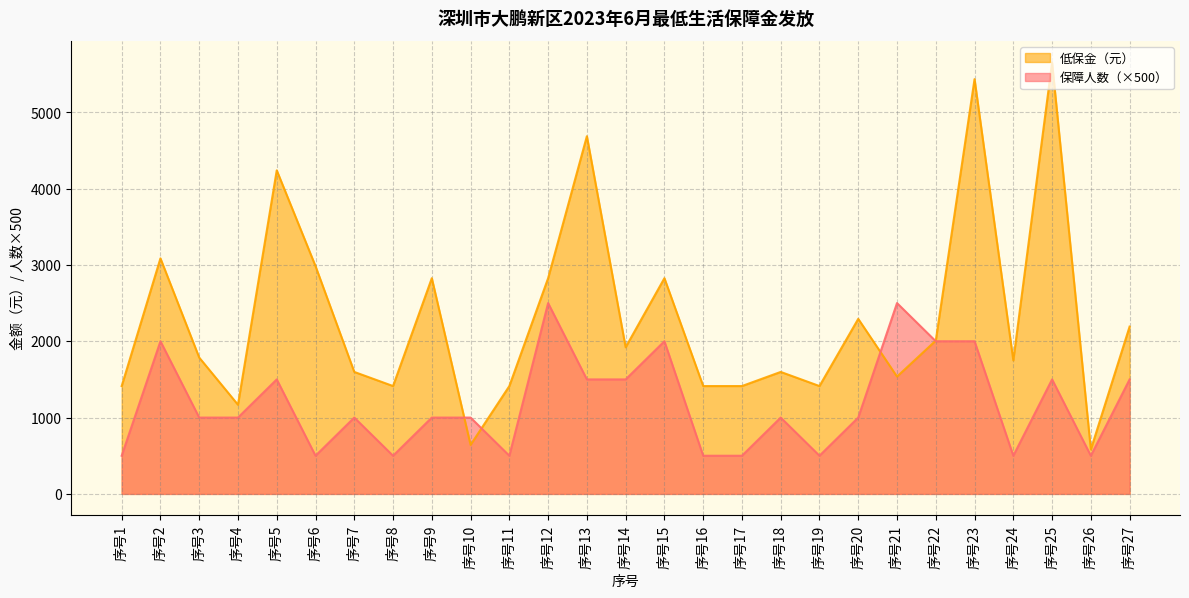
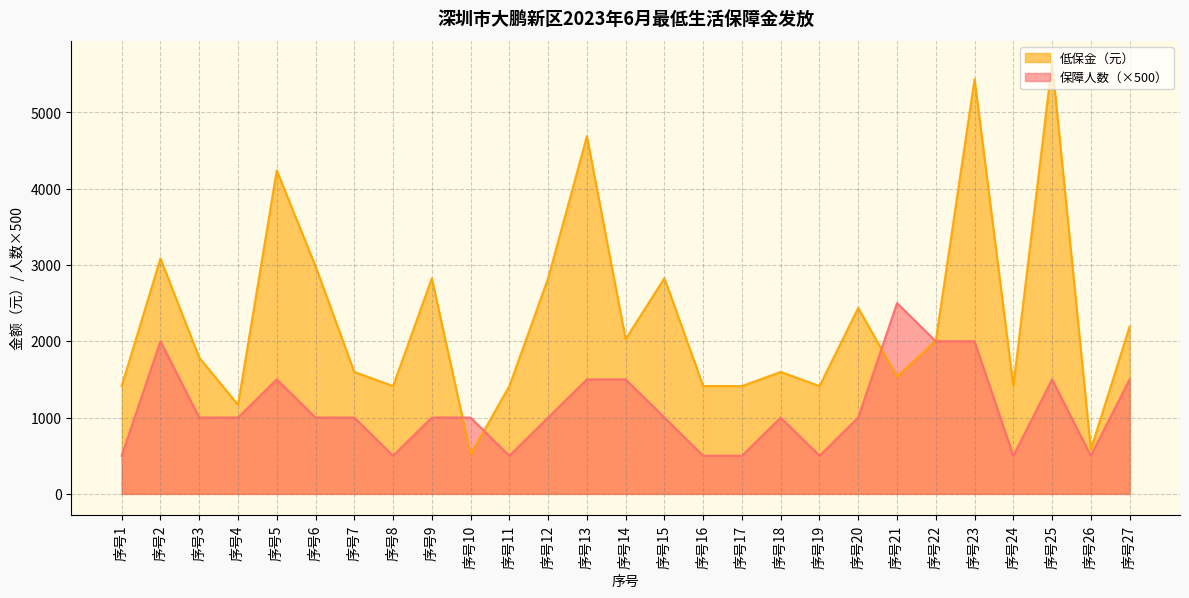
  {
    "低保金（元）": {
      "序号1": 1400,
      "序号2": 3100,
      "序号3": 1800,
      "序号4": 1200,
      "序号5": 4200,
      "序号6": 3000,
      "序号7": 1600,
      "序号8": 1400,
      "序号9": 2800,
-     "序号10": 600,
+     "序号10": 500,
      "序号11": 1400,
      "序号12": 2800,
      "序号13": 4700,
-     "序号14": 1900,
+     "序号14": 2000,
      "序号15": 2800,
      "序号16": 1400,
      "序号17": 1400,
      "序号18": 1600,
      "序号19": 1400,
-     "序号20": 2300,
+     "序号20": 2400,
      "序号21": 1500,
      "序号23": 5400,
-     "序号24": 1700,
+     "序号24": 1400,
      "序号26": 600,
      "序号27": 2200
    },
    "保障人数（×500）": {
      "序号1": 500,
      "序号2": 2000,
      "序号3": 1000,
      "序号4": 1000,
      "序号5": 1500,
-     "序号6": 500,
+     "序号6": 1000,
      "序号7": 1000,
      "序号8": 500,
      "序号9": 1000,
      "序号10": 1000,
      "序号11": 500,
-     "序号12": 2500,
+     "序号12": 1000,
      "序号13": 1500,
      "序号14": 1500,
-     "序号15": 2000,
+     "序号15": 1000,
      "序号16": 500,
      "序号17": 500,
      "序号18": 1000,
      "序号19": 500,
      "序号20": 1000,
      "序号21": 2500,
      "序号23": 2000,
      "序号24": 500,
      "序号25": 1500,
      "序号26": 500,
      "序号27": 1500
    }
  }
